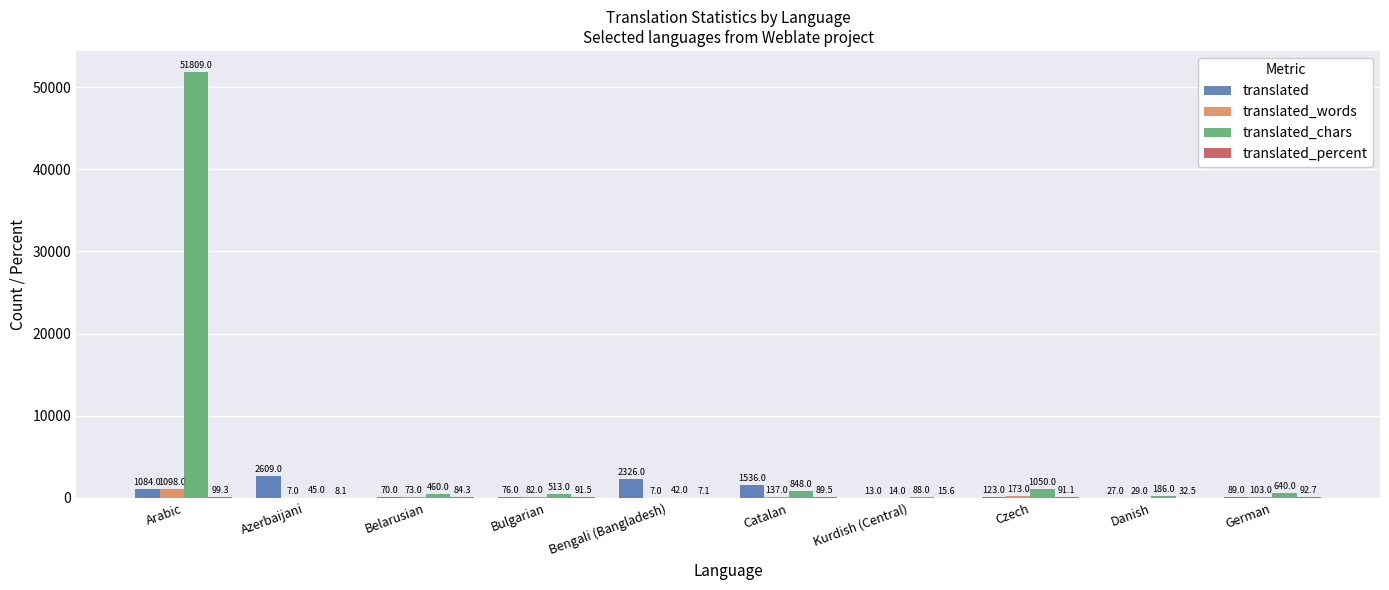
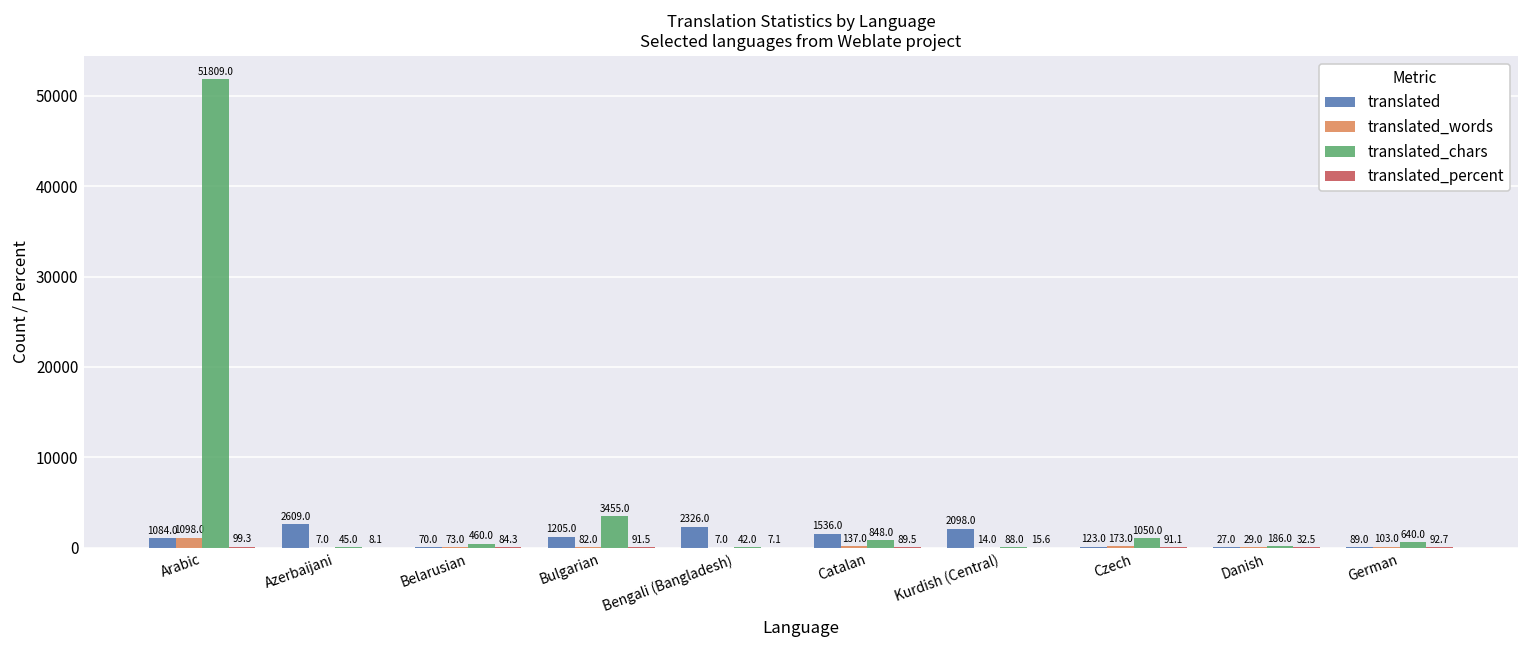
  {
    "translated": {
      "Arabic": 1084.0,
      "Azerbaijani": 2609.0,
      "Belarusian": 70.0,
-     "Bulgarian": 76.0,
+     "Bulgarian": 1205.0,
      "Bengali (Bangladesh)": 2326.0,
      "Catalan": 1536.0,
-     "Kurdish (Central)": 13.0,
+     "Kurdish (Central)": 2098.0,
      "Czech": 123.0,
      "Danish": 27.0,
      "German": 89.0
    },
    "translated_chars": {
      "Arabic": 51809.0,
      "Azerbaijani": 45.0,
      "Belarusian": 460.0,
-     "Bulgarian": 513.0,
+     "Bulgarian": 3455.0,
      "Bengali (Bangladesh)": 42.0,
      "Catalan": 848.0,
      "Kurdish (Central)": 88.0,
      "Czech": 1050.0,
      "Danish": 186.0,
      "German": 640.0
    }
  }
